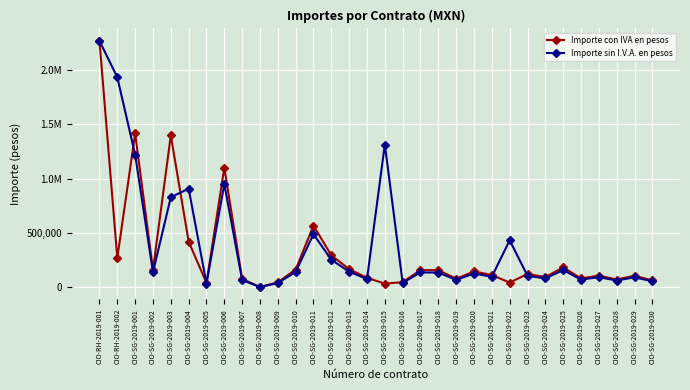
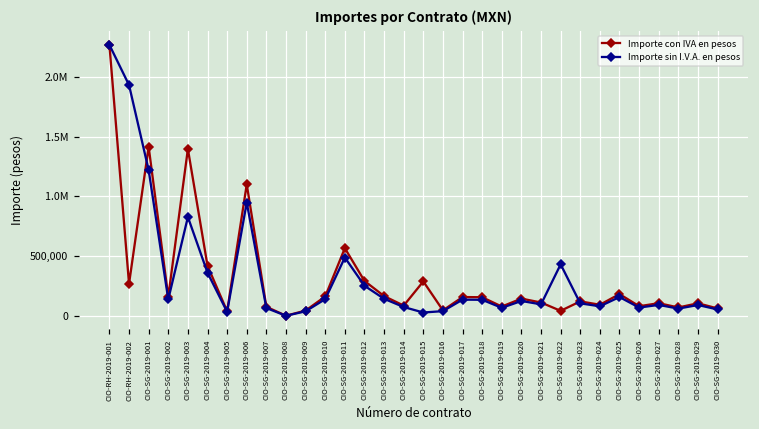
  {
    "Importe con IVA en pesos": {
      "CIO-RH-2019-002": "270,000",
      "CIO-SG-2019-001": "1,410,000",
      "CIO-SG-2019-003": "1,400,000",
      "CIO-SG-2019-004": "420,000",
      "CIO-SG-2019-006": "1,100,000",
      "CIO-SG-2019-011": "570,000",
      "CIO-SG-2019-012": "290,000",
-     "CIO-SG-2019-015": "30,000",
+     "CIO-SG-2019-015": "290,000",
      "CIO-SG-2019-022": "40,000",
      "CIO-SG-2019-025": "180,000"
    },
    "Importe sin I.V.A. en pesos": {
      "CIO-RH-2019-002": "1,930,000",
      "CIO-SG-2019-001": "1,220,000",
      "CIO-SG-2019-003": "830,000",
-     "CIO-SG-2019-004": "910,000",
+     "CIO-SG-2019-004": "360,000",
      "CIO-SG-2019-006": "950,000",
      "CIO-SG-2019-011": "490,000",
      "CIO-SG-2019-012": "250,000",
-     "CIO-SG-2019-015": "1,310,000",
+     "CIO-SG-2019-015": "30,000",
      "CIO-SG-2019-022": "430,000",
      "CIO-SG-2019-025": "160,000"
    }
  }
